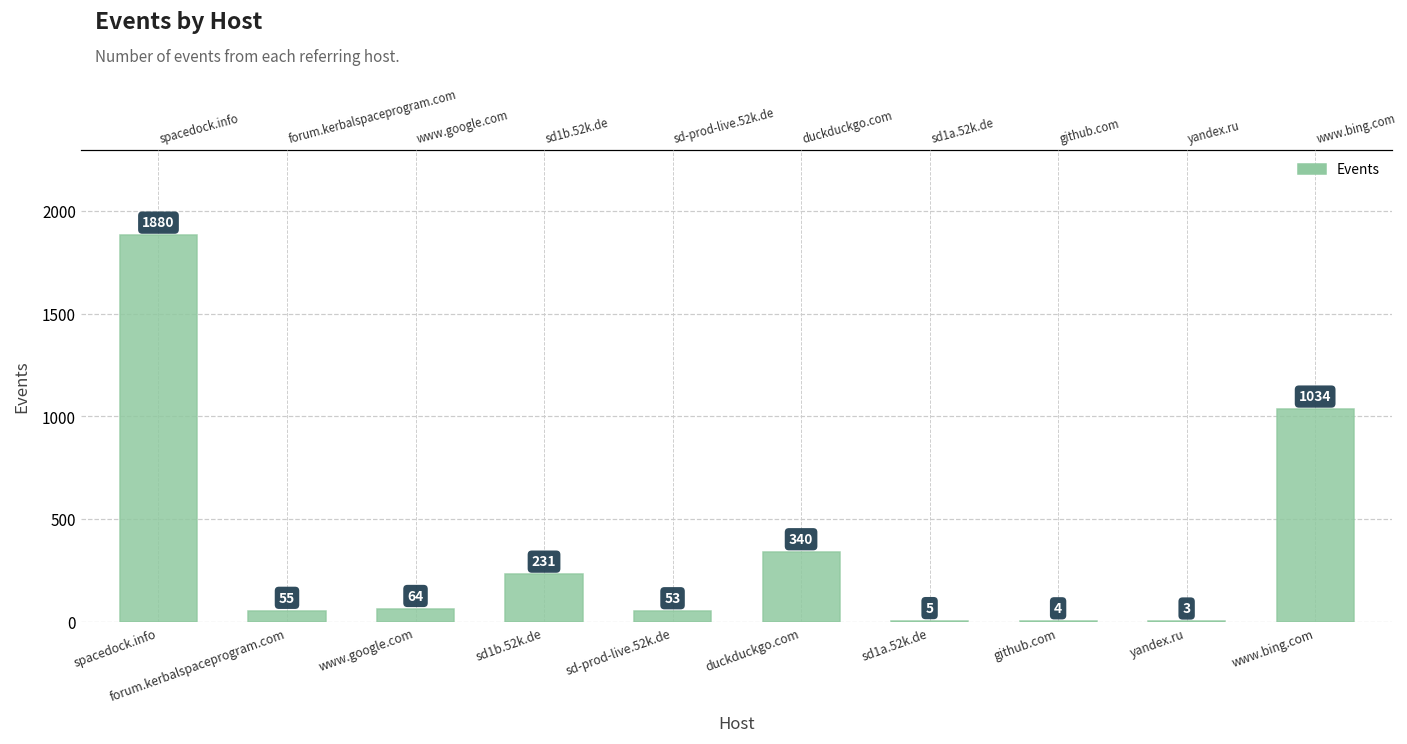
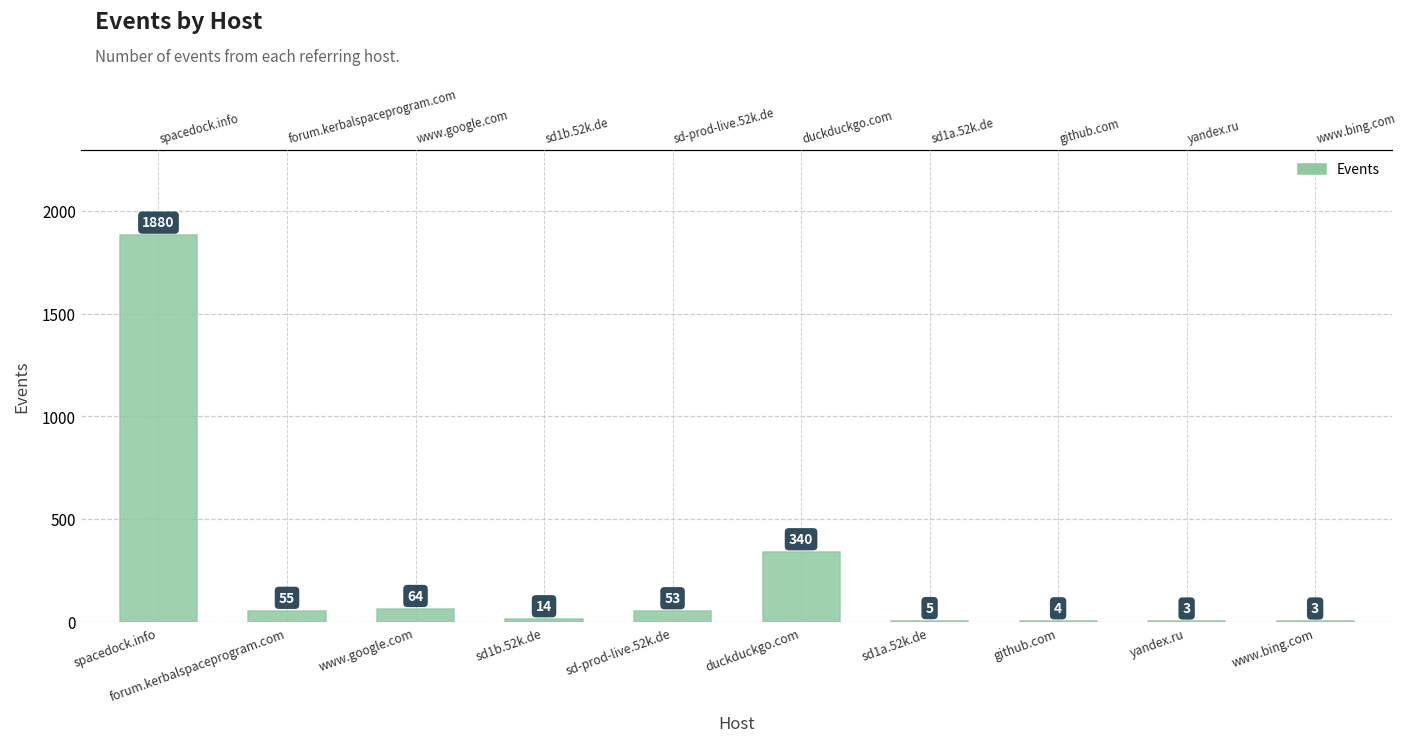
  {
-   "sd1b.52k.de": 231,
-   "www.bing.com": 1034
+   "sd1b.52k.de": 14,
+   "www.bing.com": 3
  }
